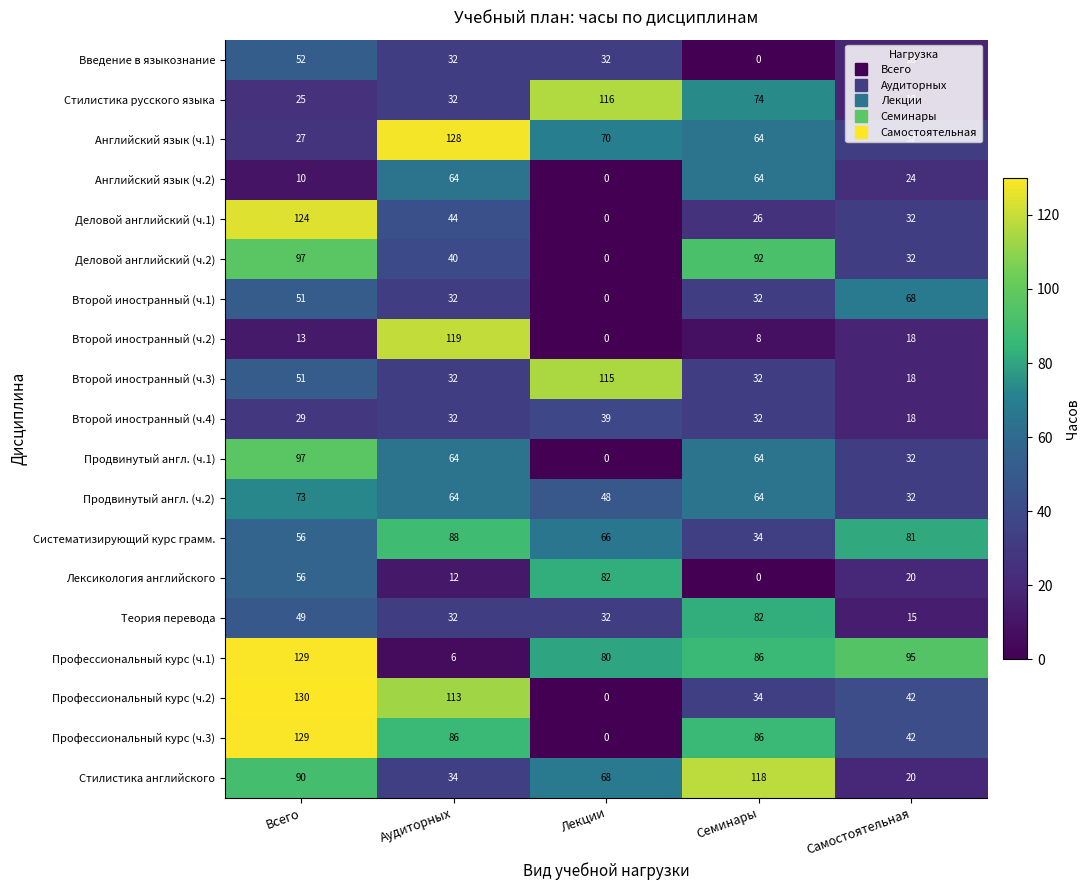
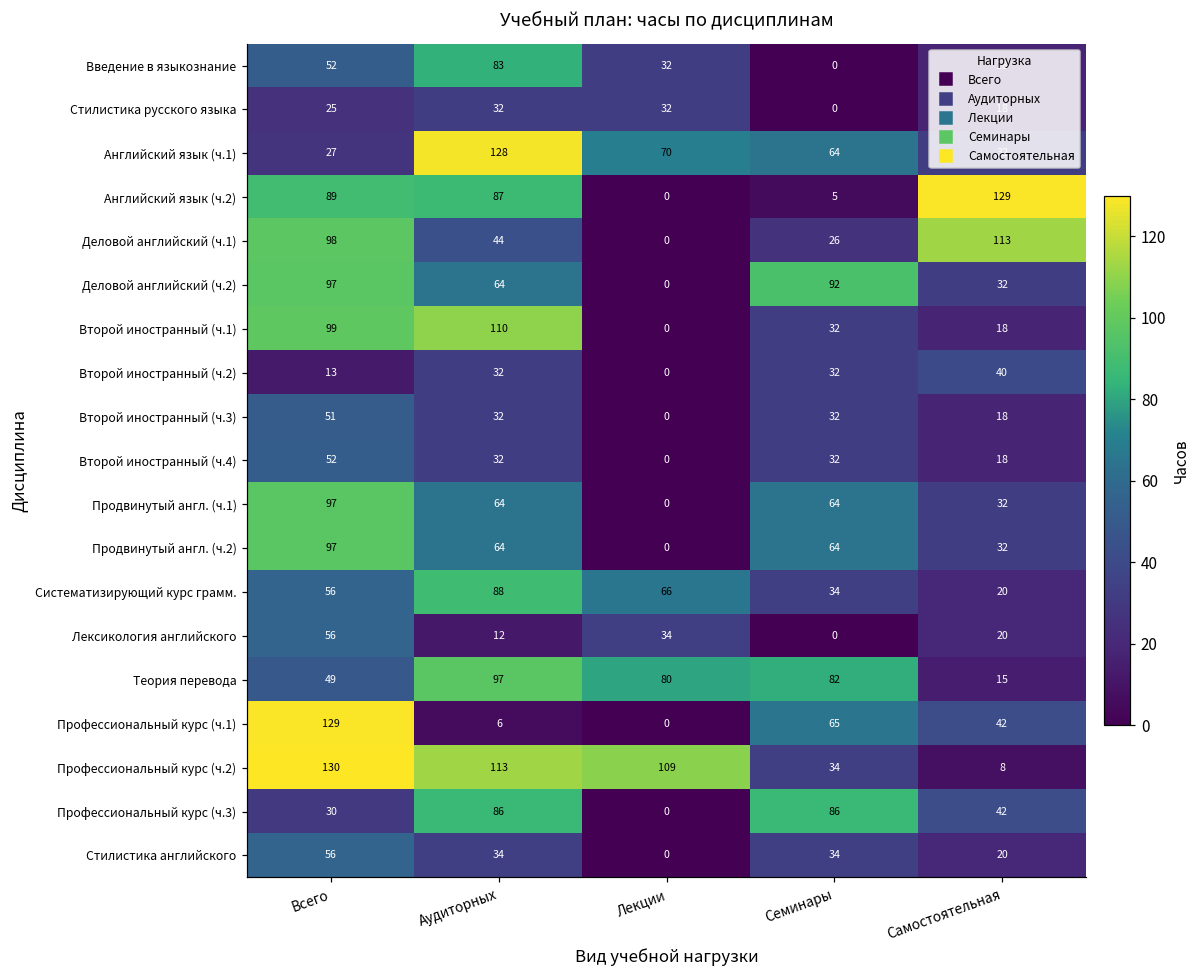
  {
    "Введение в языкознание": {
      "Всего": 52,
-     "Аудиторных": 32,
+     "Аудиторных": 83,
      "Лекции": 32,
      "Семинары": 0
    },
    "Стилистика русского языка": {
      "Всего": 25,
      "Аудиторных": 32,
-     "Лекции": 116,
-     "Семинары": 74
+     "Лекции": 32,
+     "Семинары": 0
    },
    "Английский язык (ч.1)": {
      "Всего": 27,
      "Аудиторных": 128,
      "Лекции": 70,
      "Семинары": 64
    },
    "Английский язык (ч.2)": {
-     "Всего": 10,
-     "Аудиторных": 64,
+     "Всего": 89,
+     "Аудиторных": 87,
      "Лекции": 0,
-     "Семинары": 64,
-     "Самостоятельная": 24
+     "Семинары": 5,
+     "Самостоятельная": 129
    },
    "Деловой английский (ч.1)": {
-     "Всего": 124,
+     "Всего": 98,
      "Аудиторных": 44,
      "Лекции": 0,
      "Семинары": 26,
-     "Самостоятельная": 32
+     "Самостоятельная": 113
    },
    "Деловой английский (ч.2)": {
      "Всего": 97,
-     "Аудиторных": 40,
+     "Аудиторных": 64,
      "Лекции": 0,
      "Семинары": 92,
      "Самостоятельная": 32
    },
    "Второй иностранный (ч.1)": {
-     "Всего": 51,
-     "Аудиторных": 32,
+     "Всего": 99,
+     "Аудиторных": 110,
      "Лекции": 0,
      "Семинары": 32,
-     "Самостоятельная": 68
+     "Самостоятельная": 18
    },
    "Второй иностранный (ч.2)": {
      "Всего": 13,
-     "Аудиторных": 119,
+     "Аудиторных": 32,
      "Лекции": 0,
-     "Семинары": 8,
-     "Самостоятельная": 18
+     "Семинары": 32,
+     "Самостоятельная": 40
    },
    "Второй иностранный (ч.3)": {
      "Всего": 51,
      "Аудиторных": 32,
-     "Лекции": 115,
+     "Лекции": 0,
      "Семинары": 32,
      "Самостоятельная": 18
    },
    "Второй иностранный (ч.4)": {
-     "Всего": 29,
+     "Всего": 52,
      "Аудиторных": 32,
-     "Лекции": 39,
+     "Лекции": 0,
      "Семинары": 32,
      "Самостоятельная": 18
    },
    "Продвинутый англ. (ч.1)": {
      "Всего": 97,
      "Аудиторных": 64,
      "Лекции": 0,
      "Семинары": 64,
      "Самостоятельная": 32
    },
    "Продвинутый англ. (ч.2)": {
-     "Всего": 73,
+     "Всего": 97,
      "Аудиторных": 64,
-     "Лекции": 48,
+     "Лекции": 0,
      "Семинары": 64,
      "Самостоятельная": 32
    },
    "Систематизирующий курс грамм.": {
      "Всего": 56,
      "Аудиторных": 88,
      "Лекции": 66,
      "Семинары": 34,
-     "Самостоятельная": 81
+     "Самостоятельная": 20
    },
    "Лексикология английского": {
      "Всего": 56,
      "Аудиторных": 12,
-     "Лекции": 82,
+     "Лекции": 34,
      "Семинары": 0,
      "Самостоятельная": 20
    },
    "Теория перевода": {
      "Всего": 49,
-     "Аудиторных": 32,
-     "Лекции": 32,
+     "Аудиторных": 97,
+     "Лекции": 80,
      "Семинары": 82,
      "Самостоятельная": 15
    },
    "Профессиональный курс (ч.1)": {
      "Всего": 129,
      "Аудиторных": 6,
-     "Лекции": 80,
-     "Семинары": 86,
-     "Самостоятельная": 95
+     "Лекции": 0,
+     "Семинары": 65,
+     "Самостоятельная": 42
    },
    "Профессиональный курс (ч.2)": {
      "Всего": 130,
      "Аудиторных": 113,
-     "Лекции": 0,
+     "Лекции": 109,
      "Семинары": 34,
-     "Самостоятельная": 42
+     "Самостоятельная": 8
    },
    "Профессиональный курс (ч.3)": {
-     "Всего": 129,
+     "Всего": 30,
      "Аудиторных": 86,
      "Лекции": 0,
      "Семинары": 86,
      "Самостоятельная": 42
    },
    "Стилистика английского": {
-     "Всего": 90,
+     "Всего": 56,
      "Аудиторных": 34,
-     "Лекции": 68,
-     "Семинары": 118,
+     "Лекции": 0,
+     "Семинары": 34,
      "Самостоятельная": 20
    }
  }
